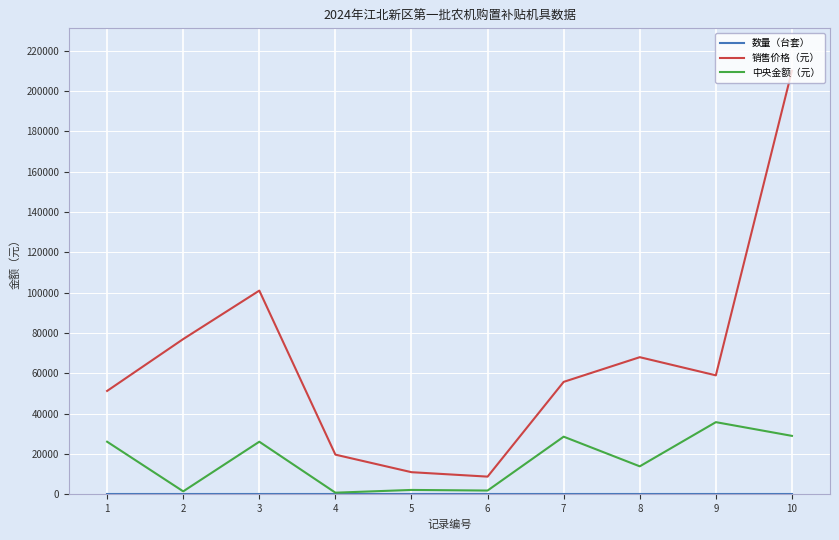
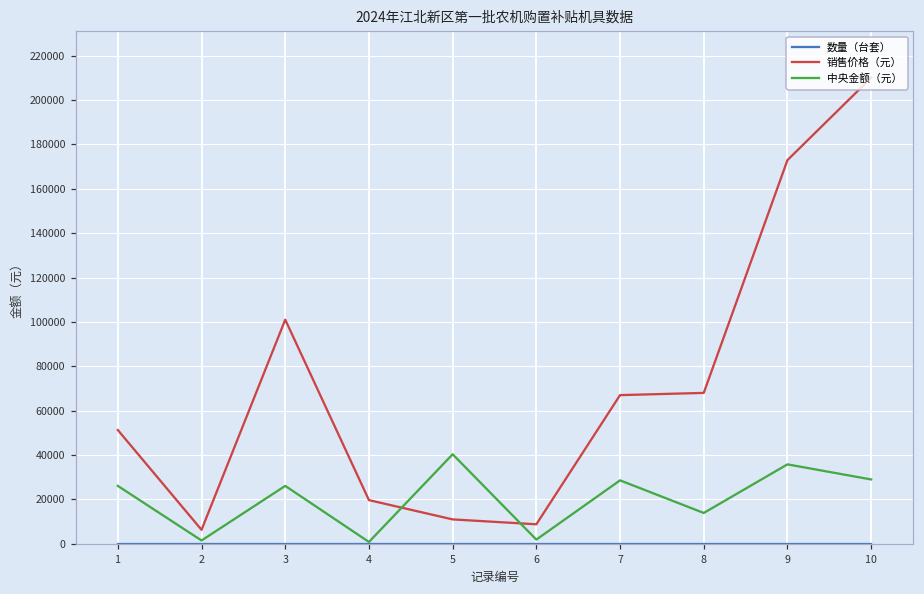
  {
    "数量（台套）": {
      "1": 0,
      "2": 0,
      "3": 0,
      "5": 0,
      "6": 0,
      "7": 0,
      "8": 0,
      "9": 0,
      "10": 0
    },
    "销售价格（元）": {
      "1": 51000,
-     "2": 77000,
+     "2": 6000,
      "3": 101000,
      "4": 20000,
      "5": 11000,
      "6": 9000,
-     "7": 56000,
+     "7": 67000,
      "8": 68000,
-     "9": 59000
+     "9": 173000
    },
    "中央金额（元）": {
      "1": 26000,
      "2": 2000,
      "3": 26000,
-     "5": 2000,
+     "5": 40000,
      "6": 2000,
      "7": 29000,
      "8": 14000,
      "9": 36000,
      "10": 29000
    }
  }
